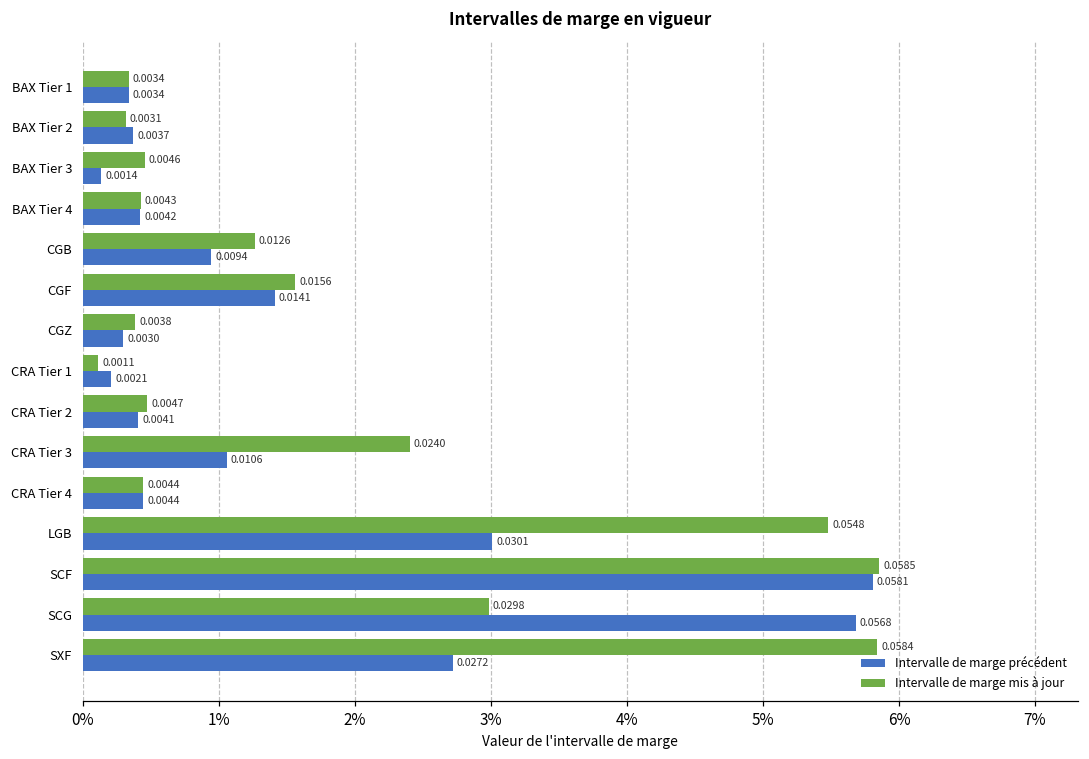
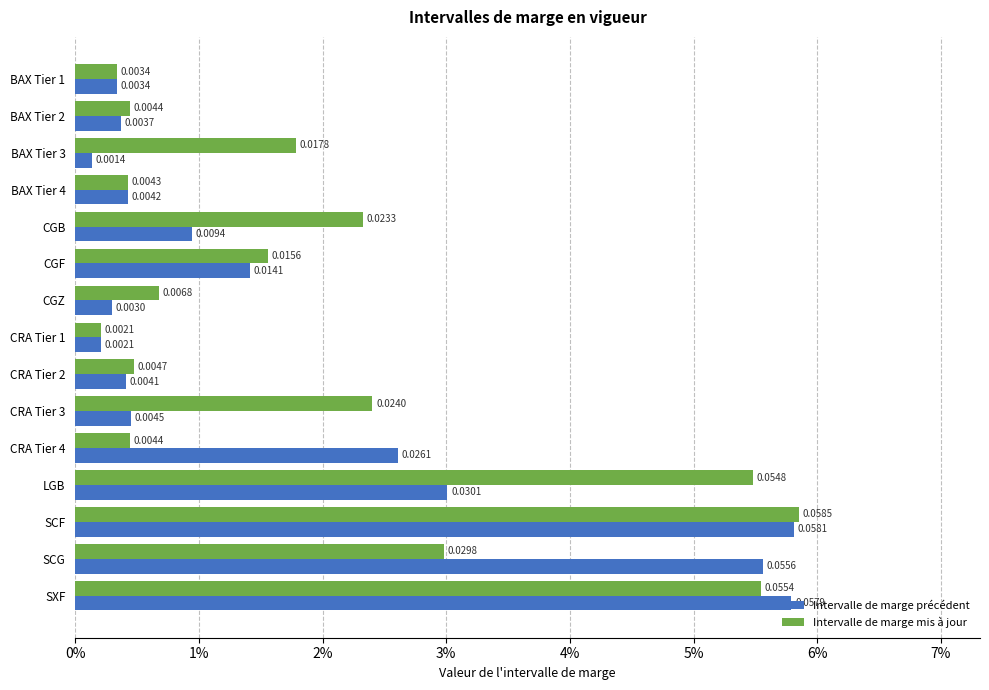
  {
    "Intervalle de marge précédent": {
      "BAX Tier 1": 0.0034,
      "BAX Tier 2": 0.0037,
      "BAX Tier 3": 0.0014,
      "BAX Tier 4": 0.0042,
      "CGB": 0.0094,
      "CGF": 0.0141,
      "CGZ": 0.0030,
      "CRA Tier 1": 0.0021,
      "CRA Tier 2": 0.0041,
-     "CRA Tier 3": 0.0106,
-     "CRA Tier 4": 0.0044,
+     "CRA Tier 3": 0.0045,
+     "CRA Tier 4": 0.0261,
      "LGB": 0.0301,
      "SCF": 0.0581,
-     "SCG": 0.0568,
-     "SXF": 0.0272
+     "SCG": 0.0556,
+     "SXF": 0.0579
    },
    "Intervalle de marge mis à jour": {
      "BAX Tier 1": 0.0034,
-     "BAX Tier 2": 0.0031,
-     "BAX Tier 3": 0.0046,
+     "BAX Tier 2": 0.0044,
+     "BAX Tier 3": 0.0178,
      "BAX Tier 4": 0.0043,
-     "CGB": 0.0126,
+     "CGB": 0.0233,
      "CGF": 0.0156,
-     "CGZ": 0.0038,
-     "CRA Tier 1": 0.0011,
+     "CGZ": 0.0068,
+     "CRA Tier 1": 0.0021,
      "CRA Tier 2": 0.0047,
      "CRA Tier 3": 0.0240,
      "CRA Tier 4": 0.0044,
      "LGB": 0.0548,
      "SCF": 0.0585,
      "SCG": 0.0298,
-     "SXF": 0.0584
+     "SXF": 0.0554
    }
  }
